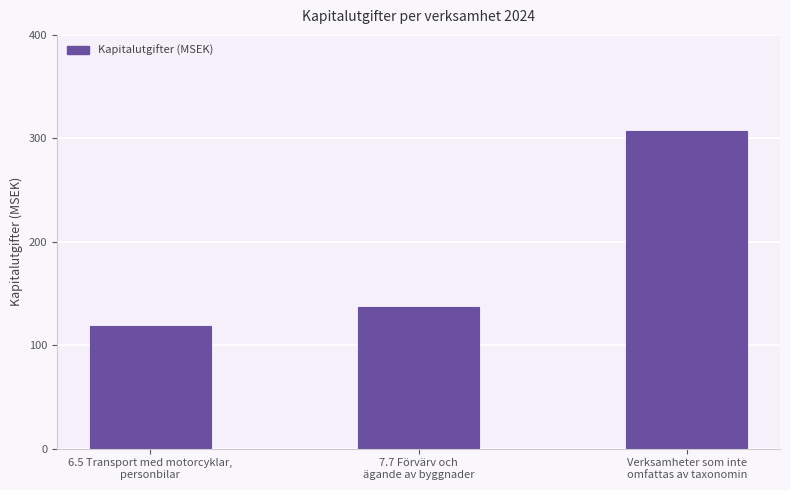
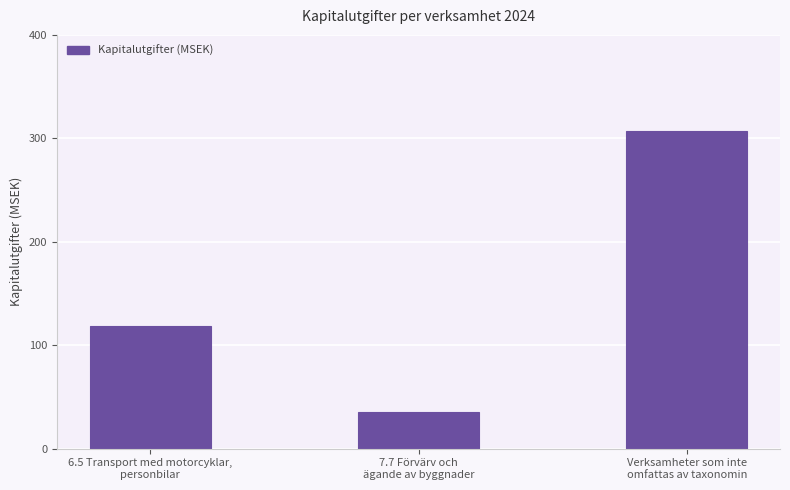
  {
    "6.5 Transport med motorcyklar, personbilar": 119,
-   "7.7 Förvärv och ägande av byggnader": 137,
+   "7.7 Förvärv och ägande av byggnader": 35,
    "Verksamheter som inte omfattas av taxonomin": 307
  }
